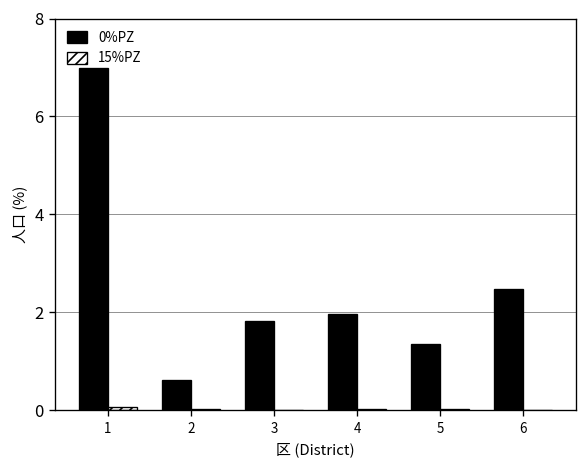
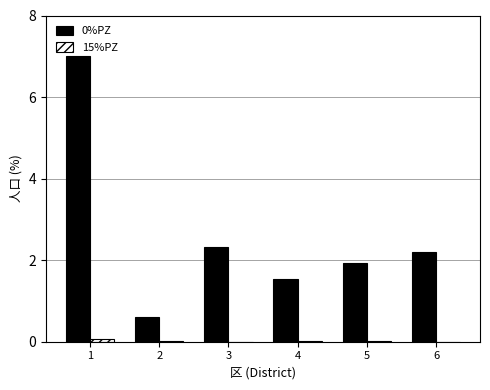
  {
    "0%PZ": {
      "1": 7.0,
      "2": 0.6,
-     "3": 1.8,
-     "4": 2.0,
-     "5": 1.4,
-     "6": 2.5
+     "3": 2.3,
+     "4": 1.5,
+     "5": 1.9,
+     "6": 2.2
    },
    "15%PZ": {
      "1": 0.1,
      "3": 0.0,
      "6": 0.0
    }
  }
